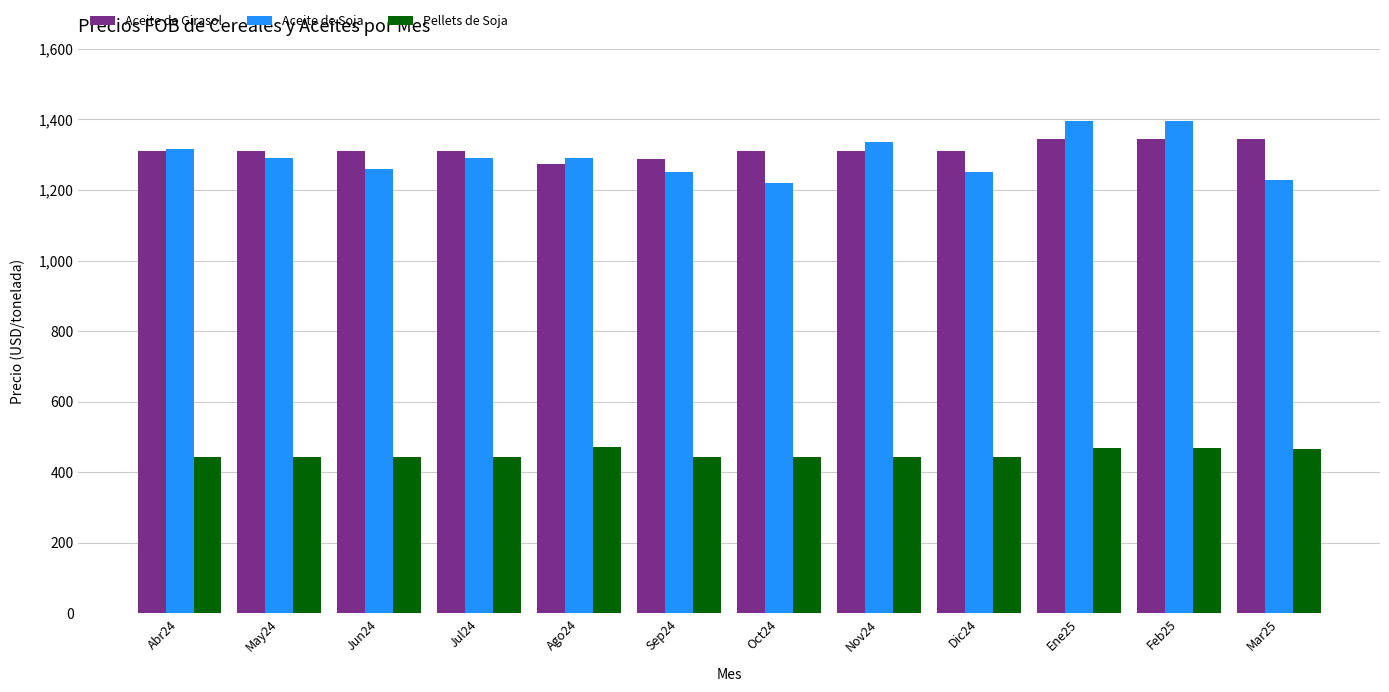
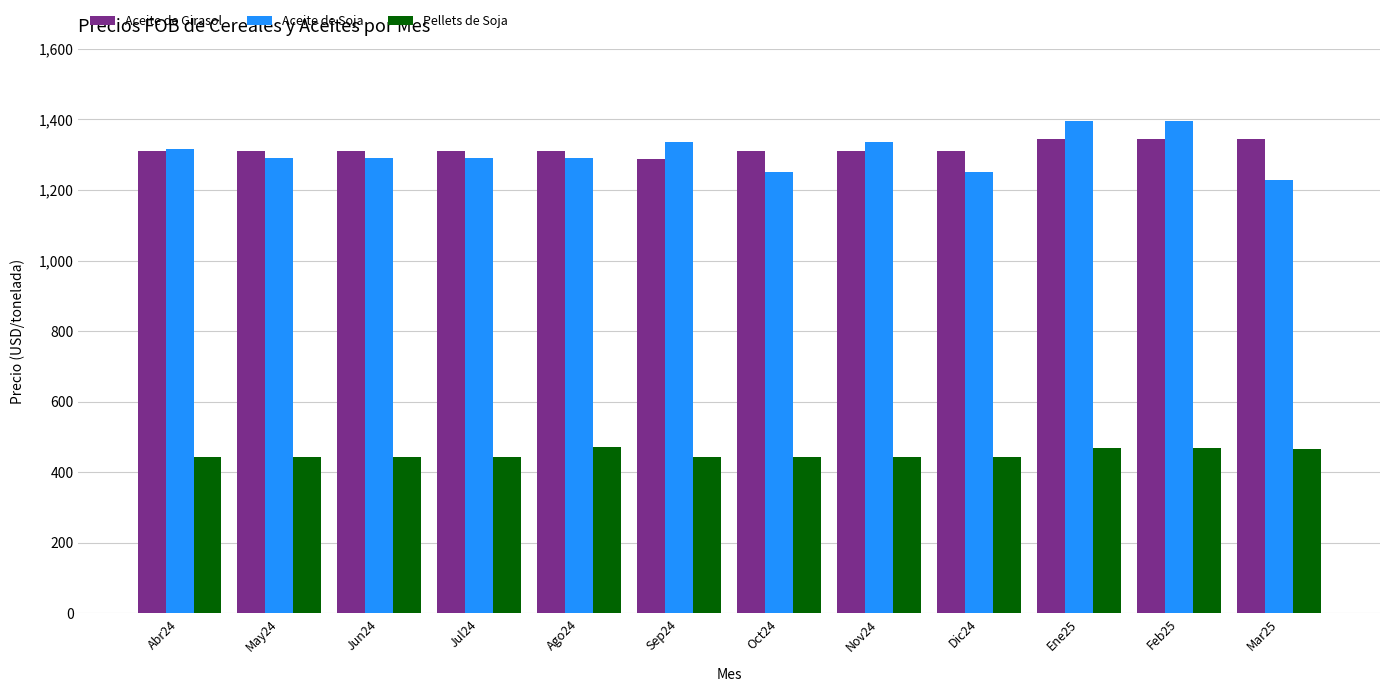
  {
    "Aceite de Girasol": {
      "Abr24": "1,310",
      "May24": "1,310",
      "Jun24": "1,310",
      "Jul24": "1,310",
-     "Ago24": "1,270",
+     "Ago24": "1,310",
      "Sep24": "1,290",
      "Oct24": "1,310",
      "Nov24": "1,310",
      "Dic24": "1,310",
      "Ene25": "1,350",
      "Feb25": "1,350",
      "Mar25": "1,350"
    },
    "Aceite de Soja": {
      "Abr24": "1,320",
      "May24": "1,290",
-     "Jun24": "1,260",
+     "Jun24": "1,290",
      "Jul24": "1,290",
      "Ago24": "1,290",
-     "Sep24": "1,250",
-     "Oct24": "1,220",
+     "Sep24": "1,340",
+     "Oct24": "1,250",
      "Nov24": "1,340",
      "Dic24": "1,250",
      "Ene25": "1,400",
      "Feb25": "1,400",
      "Mar25": "1,230"
    },
    "Pellets de Soja": {
      "Abr24": "440",
      "May24": "440",
      "Jun24": "440",
      "Jul24": "440",
      "Ago24": "470",
      "Sep24": "440",
      "Oct24": "440",
      "Nov24": "440",
      "Dic24": "440",
      "Ene25": "470",
      "Feb25": "470",
      "Mar25": "470"
    }
  }
